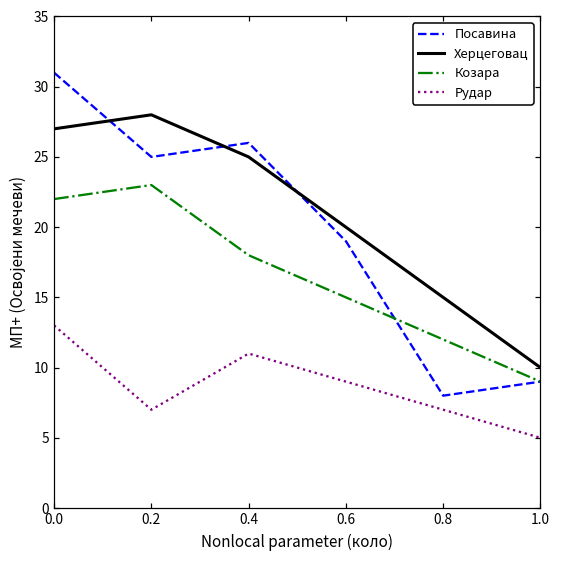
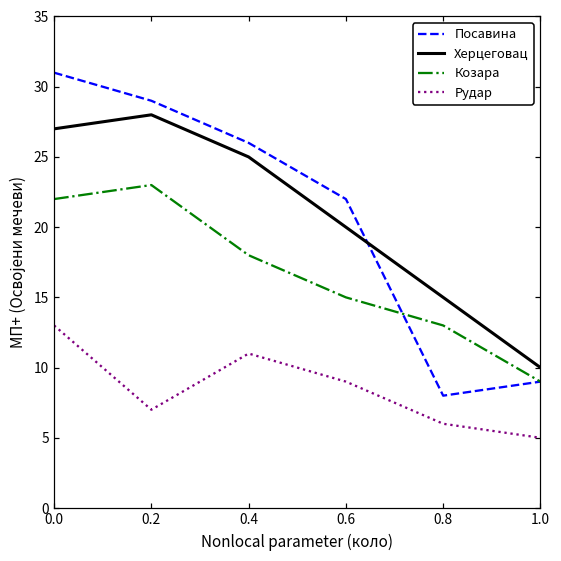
  {
    "Посавина": {
      "0.0": 31,
-     "0.2": 25,
+     "0.2": 29,
      "0.4": 26,
-     "0.6": 19,
+     "0.6": 22,
      "0.8": 8
    },
    "Херцеговац": {
      "0.0": 27,
      "0.2": 28,
      "0.4": 25,
      "0.6": 20,
      "0.8": 15,
      "1.0": 10
    },
    "Козара": {
      "0.0": 22,
      "0.2": 23,
      "0.4": 18,
      "0.6": 15,
-     "0.8": 12
+     "0.8": 13
    },
    "Рудар": {
      "0.0": 13,
      "0.2": 7,
      "0.4": 11,
      "0.6": 9,
-     "0.8": 7,
+     "0.8": 6,
      "1.0": 5
    }
  }
